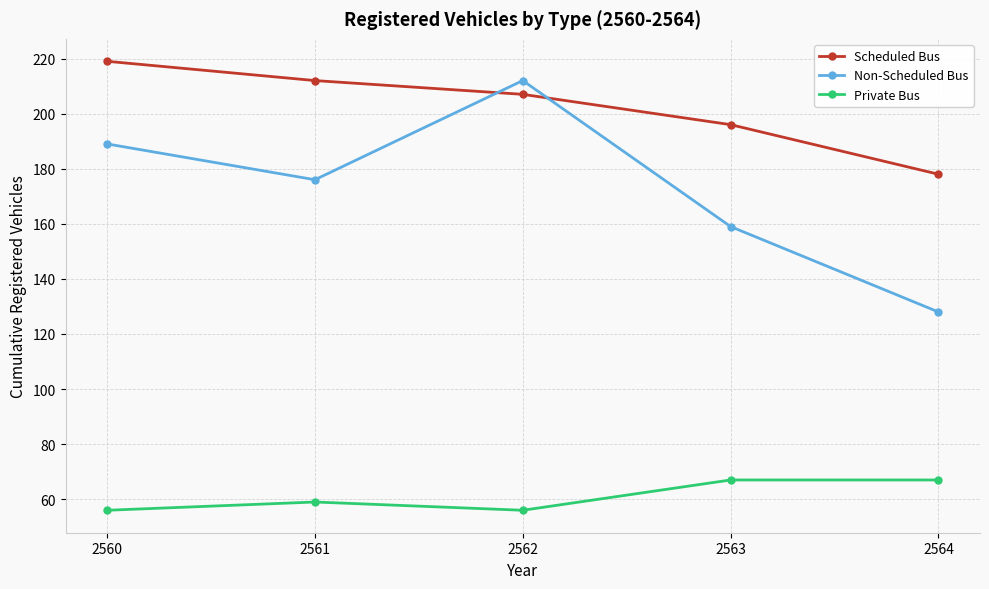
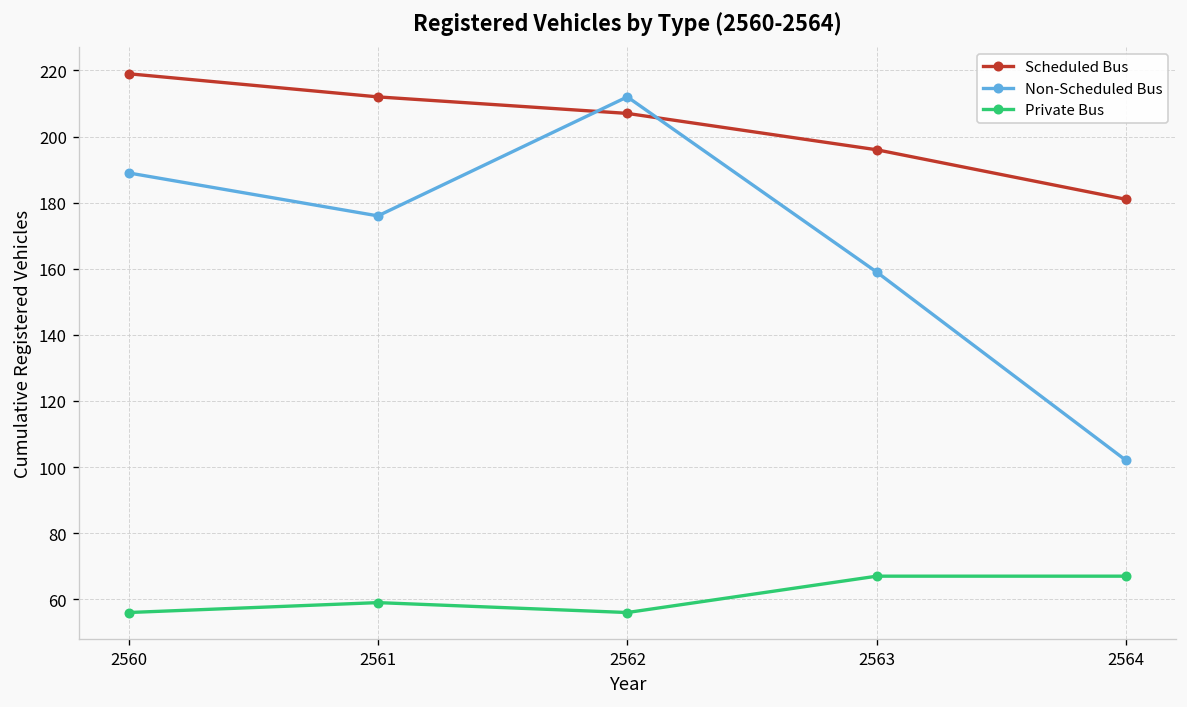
  {
    "Scheduled Bus": {
      "2560": 219,
      "2561": 212,
      "2562": 207,
      "2563": 196,
-     "2564": 178
+     "2564": 181
    },
    "Non-Scheduled Bus": {
      "2560": 189,
      "2561": 176,
      "2562": 212,
      "2563": 159,
-     "2564": 128
+     "2564": 102
    },
    "Private Bus": {
      "2560": 56,
      "2561": 59,
      "2562": 56,
      "2563": 67,
      "2564": 67
    }
  }
